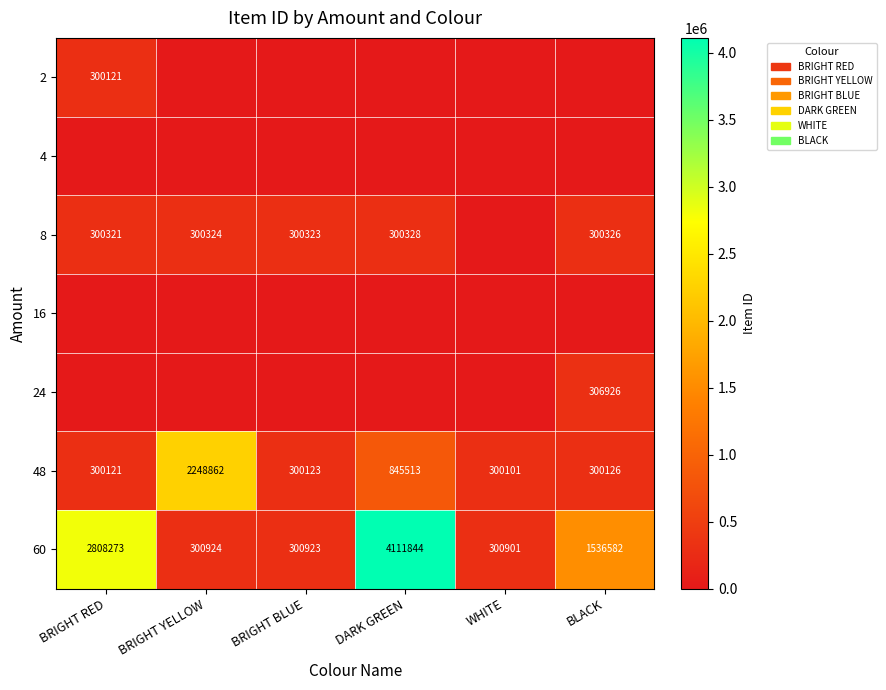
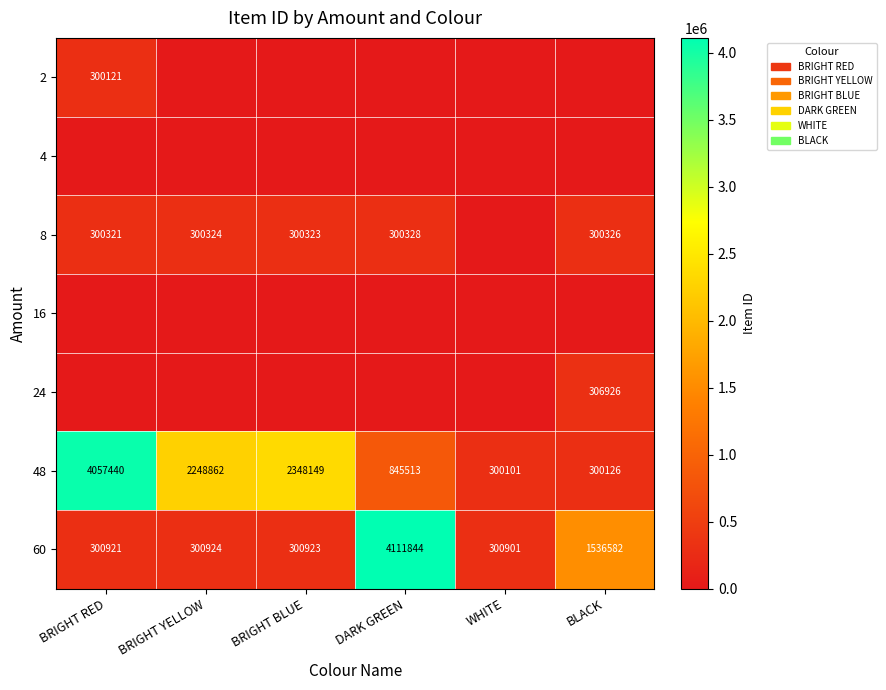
  {
    "2": {
      "BRIGHT RED": 300121
    },
    "8": {
      "BRIGHT RED": 300321,
      "BRIGHT YELLOW": 300324,
      "BRIGHT BLUE": 300323,
      "DARK GREEN": 300328,
      "BLACK": 300326
    },
    "24": {
      "BLACK": 306926
    },
    "48": {
-     "BRIGHT RED": 300121,
+     "BRIGHT RED": 4057440,
      "BRIGHT YELLOW": 2248862,
-     "BRIGHT BLUE": 300123,
+     "BRIGHT BLUE": 2348149,
      "DARK GREEN": 845513,
      "WHITE": 300101,
      "BLACK": 300126
    },
    "60": {
-     "BRIGHT RED": 2808273,
+     "BRIGHT RED": 300921,
      "BRIGHT YELLOW": 300924,
      "BRIGHT BLUE": 300923,
      "DARK GREEN": 4111844,
      "WHITE": 300901,
      "BLACK": 1536582
    }
  }
